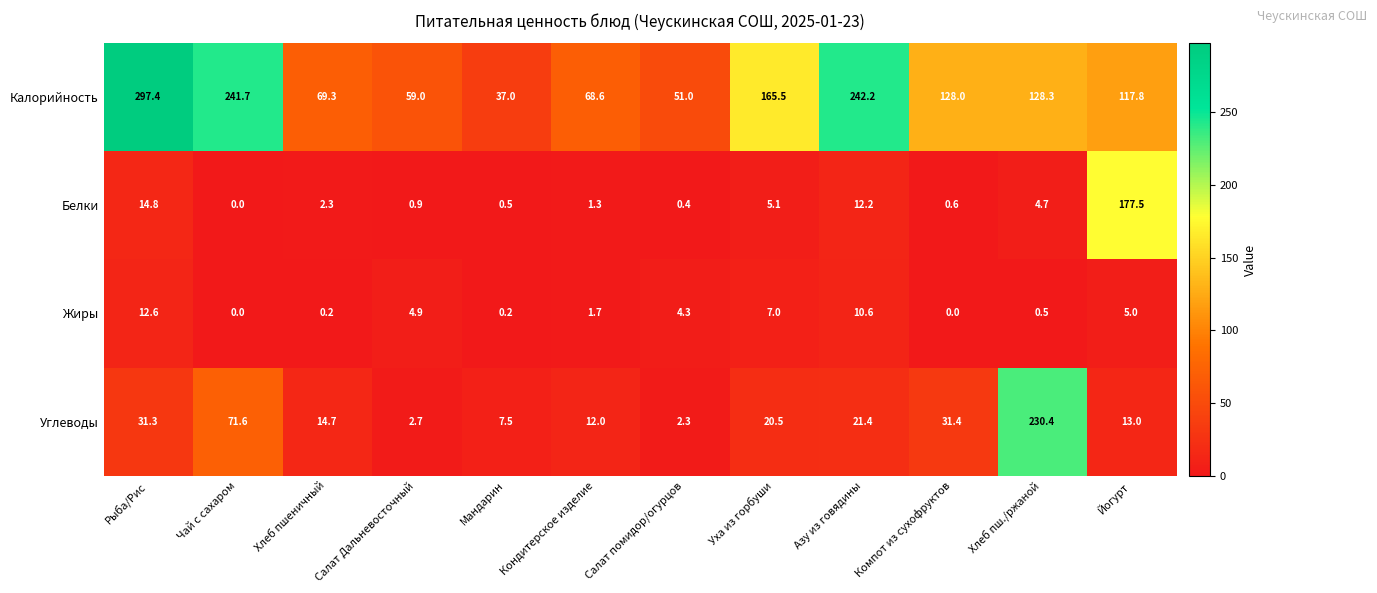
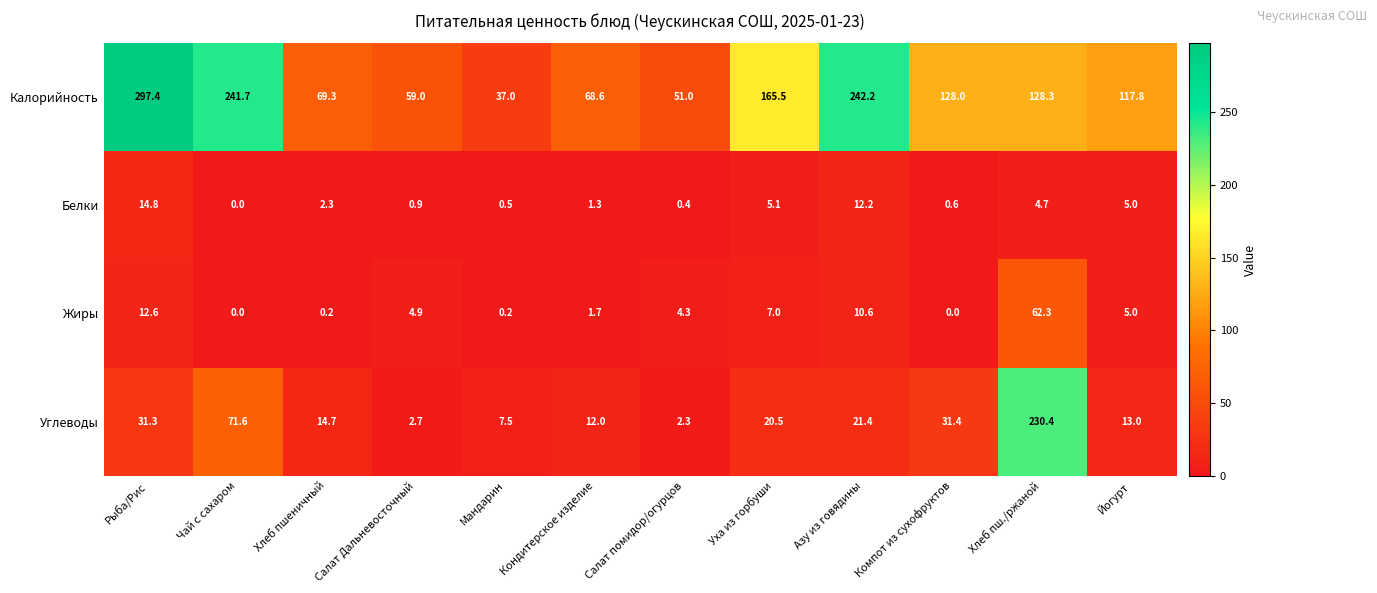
  {
    "Калорийность": {
      "Рыба/Рис": 297.4,
      "Чай с сахаром": 241.7,
      "Хлеб пшеничный": 69.3,
      "Салат Дальневосточный": 59.0,
      "Мандарин": 37.0,
      "Кондитерское изделие": 68.6,
      "Салат помидор/огурцов": 51.0,
      "Уха из горбуши": 165.5,
      "Азу из говядины": 242.2,
      "Компот из сухофруктов": 128.0,
      "Хлеб пш./ржаной": 128.3,
      "Йогурт": 117.8
    },
    "Белки": {
      "Рыба/Рис": 14.8,
      "Чай с сахаром": 0.0,
      "Хлеб пшеничный": 2.3,
      "Салат Дальневосточный": 0.9,
      "Мандарин": 0.5,
      "Кондитерское изделие": 1.3,
      "Салат помидор/огурцов": 0.4,
      "Уха из горбуши": 5.1,
      "Азу из говядины": 12.2,
      "Компот из сухофруктов": 0.6,
      "Хлеб пш./ржаной": 4.7,
-     "Йогурт": 177.5
+     "Йогурт": 5.0
    },
    "Жиры": {
      "Рыба/Рис": 12.6,
      "Чай с сахаром": 0.0,
      "Хлеб пшеничный": 0.2,
      "Салат Дальневосточный": 4.9,
      "Мандарин": 0.2,
      "Кондитерское изделие": 1.7,
      "Салат помидор/огурцов": 4.3,
      "Уха из горбуши": 7.0,
      "Азу из говядины": 10.6,
      "Компот из сухофруктов": 0.0,
-     "Хлеб пш./ржаной": 0.5,
+     "Хлеб пш./ржаной": 62.3,
      "Йогурт": 5.0
    },
    "Углеводы": {
      "Рыба/Рис": 31.3,
      "Чай с сахаром": 71.6,
      "Хлеб пшеничный": 14.7,
      "Салат Дальневосточный": 2.7,
      "Мандарин": 7.5,
      "Кондитерское изделие": 12.0,
      "Салат помидор/огурцов": 2.3,
      "Уха из горбуши": 20.5,
      "Азу из говядины": 21.4,
      "Компот из сухофруктов": 31.4,
      "Хлеб пш./ржаной": 230.4,
      "Йогурт": 13.0
    }
  }
